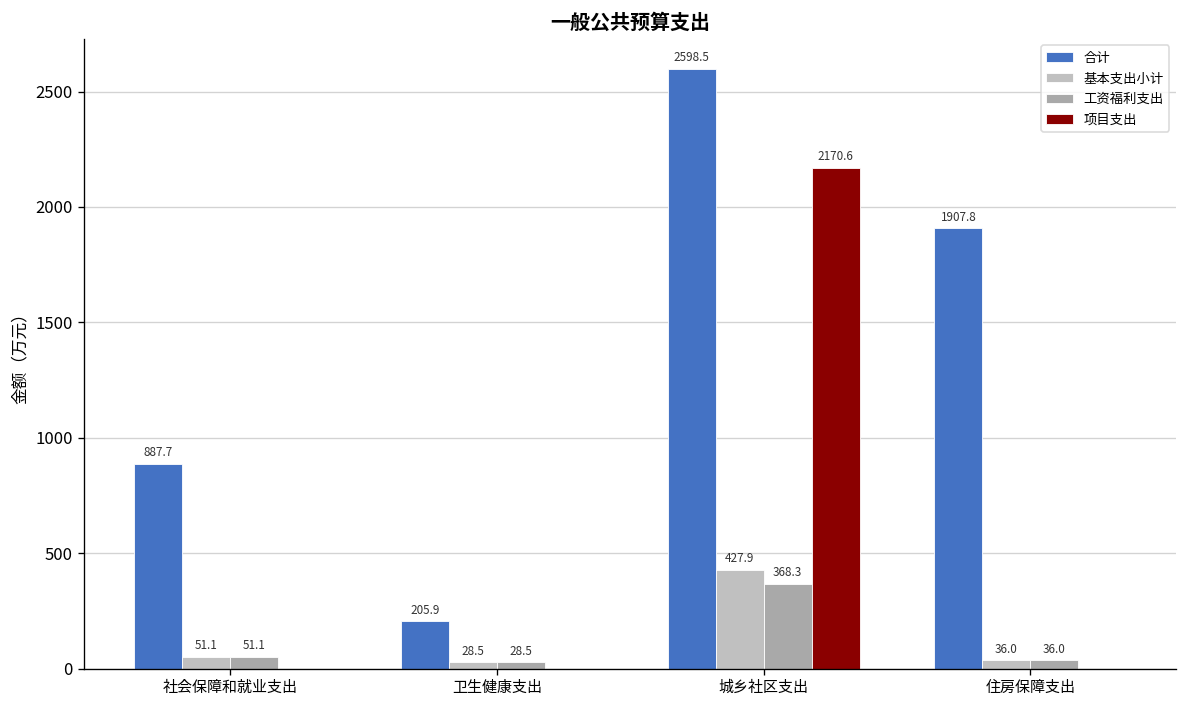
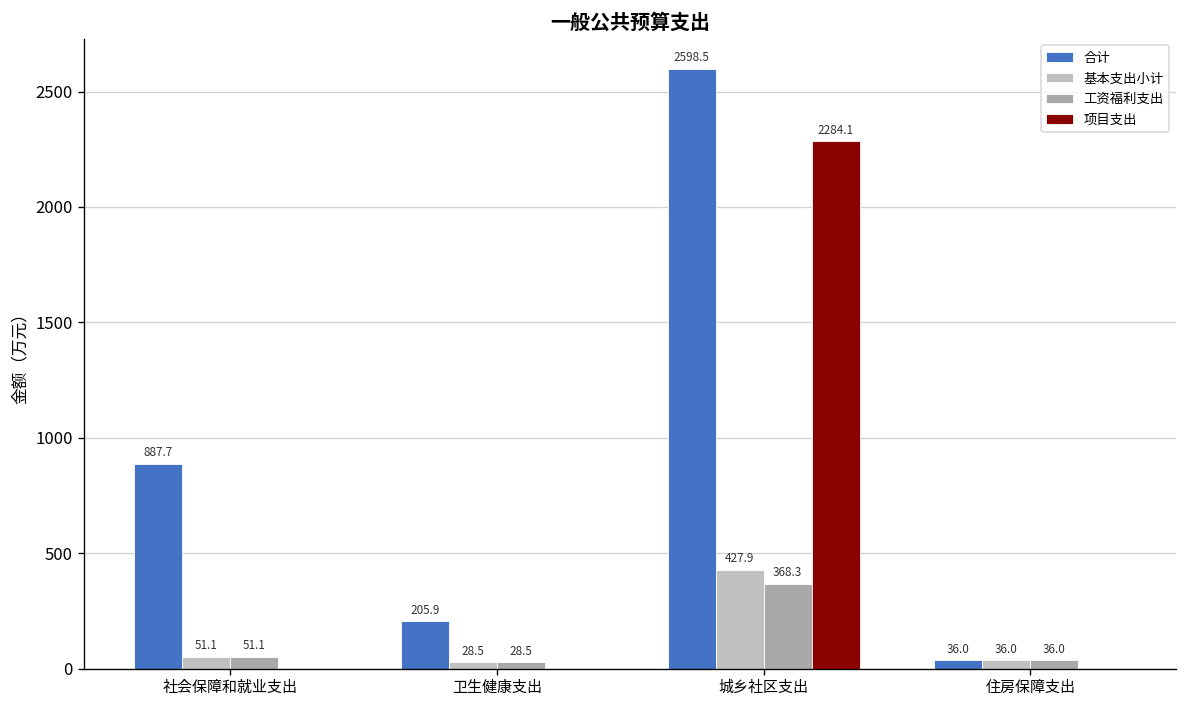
  {
    "合计": {
      "社会保障和就业支出": 887.7,
      "卫生健康支出": 205.9,
      "城乡社区支出": 2598.5,
-     "住房保障支出": 1907.8
+     "住房保障支出": 36.0
    },
    "项目支出": {
-     "城乡社区支出": 2170.6
+     "城乡社区支出": 2284.1
    }
  }
